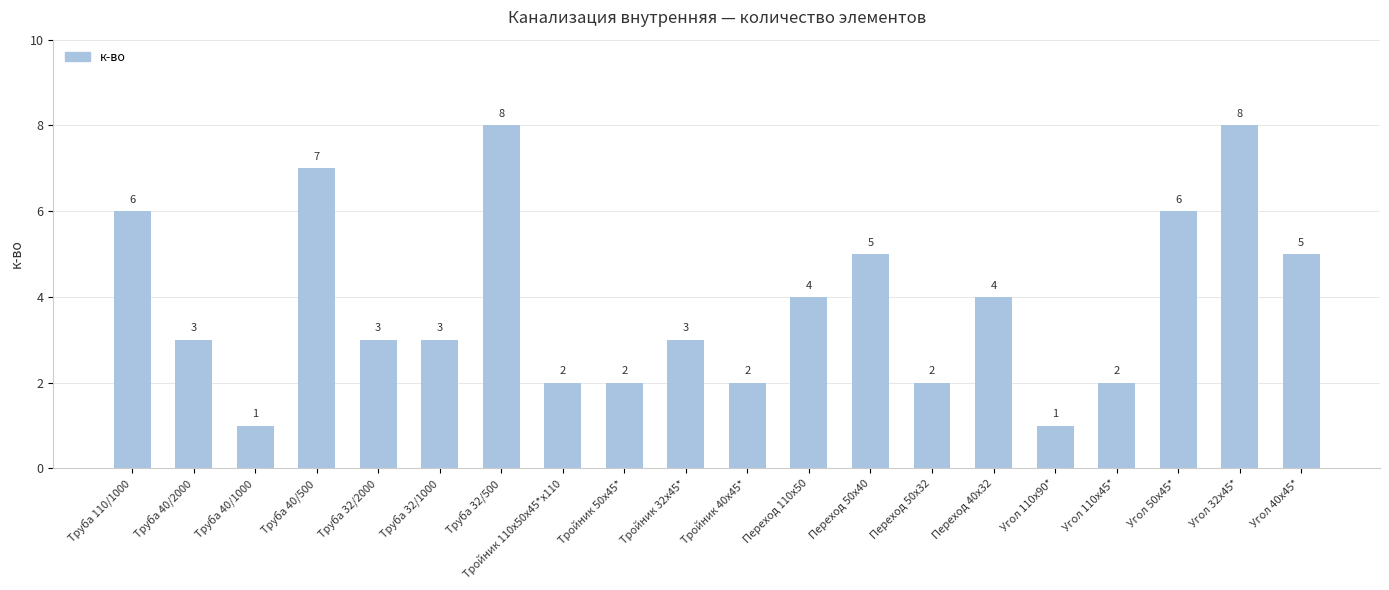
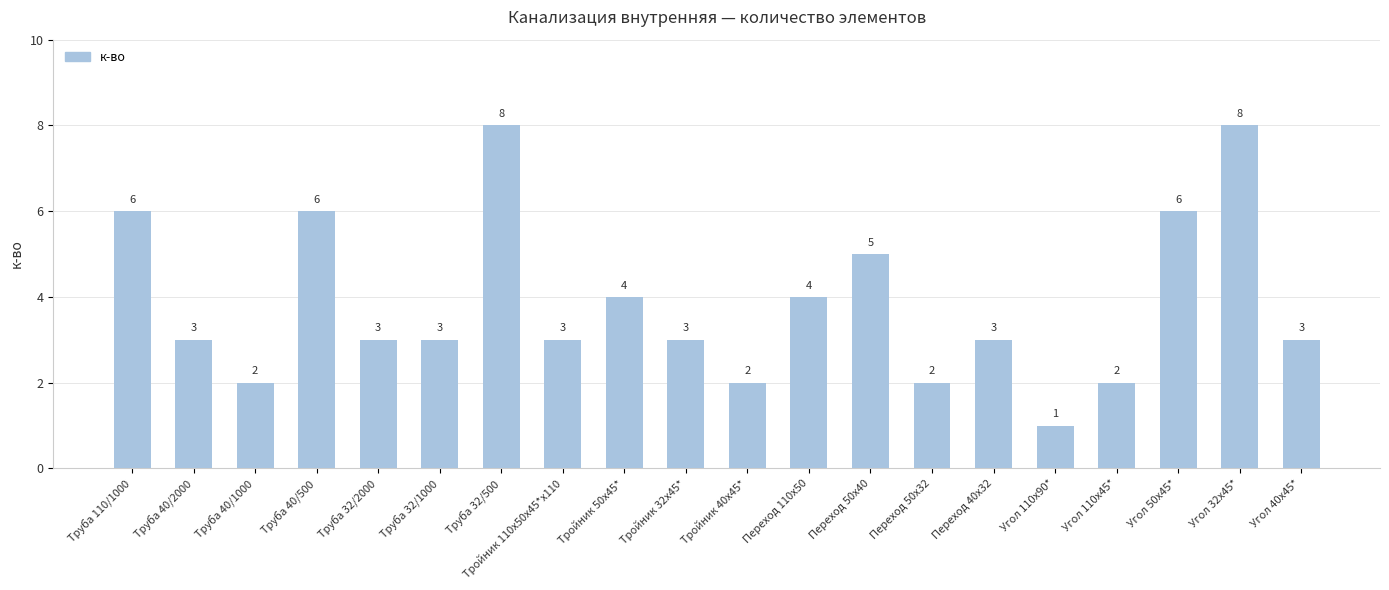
  {
    "Труба 110/1000": 6,
    "Труба 40/2000": 3,
-   "Труба 40/1000": 1,
-   "Труба 40/500": 7,
+   "Труба 40/1000": 2,
+   "Труба 40/500": 6,
    "Труба 32/2000": 3,
    "Труба 32/1000": 3,
    "Труба 32/500": 8,
-   "Тройник 110х50х45*х110": 2,
-   "Тройник 50х45*": 2,
+   "Тройник 110х50х45*х110": 3,
+   "Тройник 50х45*": 4,
    "Тройник 32х45*": 3,
    "Тройник 40х45*": 2,
    "Переход 110х50": 4,
    "Переход 50х40": 5,
    "Переход 50х32": 2,
-   "Переход 40х32": 4,
+   "Переход 40х32": 3,
    "Угол 110х90*": 1,
    "Угол 110х45*": 2,
    "Угол 50х45*": 6,
    "Угол 32х45*": 8,
-   "Угол 40х45*": 5
+   "Угол 40х45*": 3
  }
